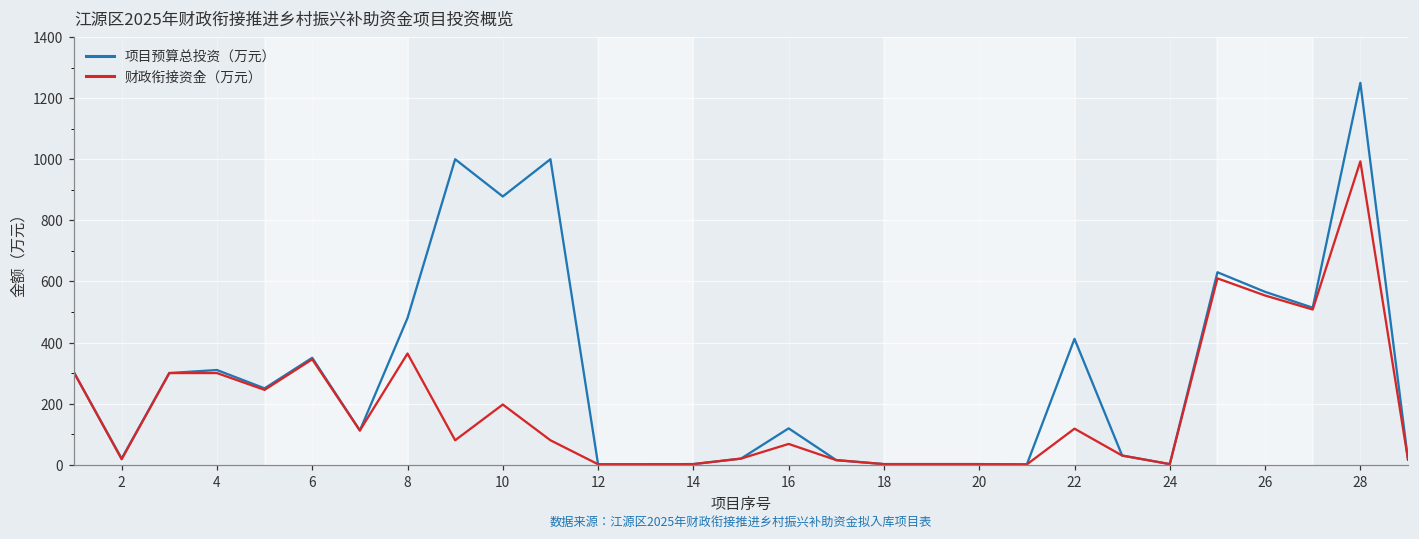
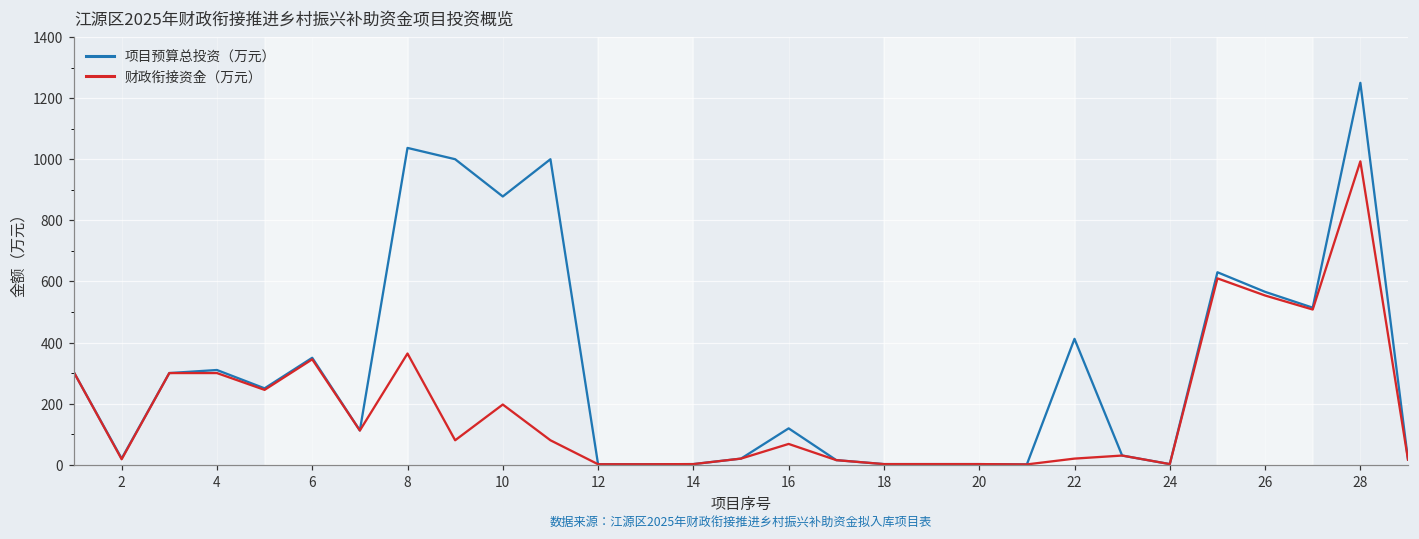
  {
    "项目预算总投资（万元）": {
      "4": 310,
-     "8": 480,
+     "8": 1040,
      "10": 880,
      "16": 120,
      "22": 410,
      "26": 570,
      "28": 1250
    },
    "财政衔接资金（万元）": {
      "4": 300,
      "8": 360,
      "10": 200,
      "16": 70,
-     "22": 120,
+     "22": 20,
      "26": 550,
      "28": 990
    }
  }
